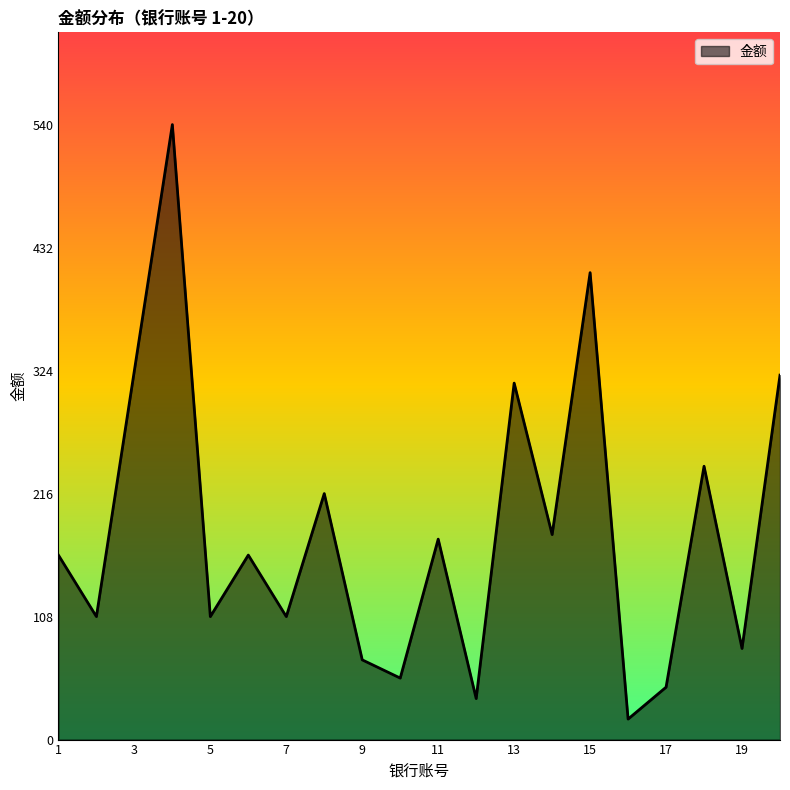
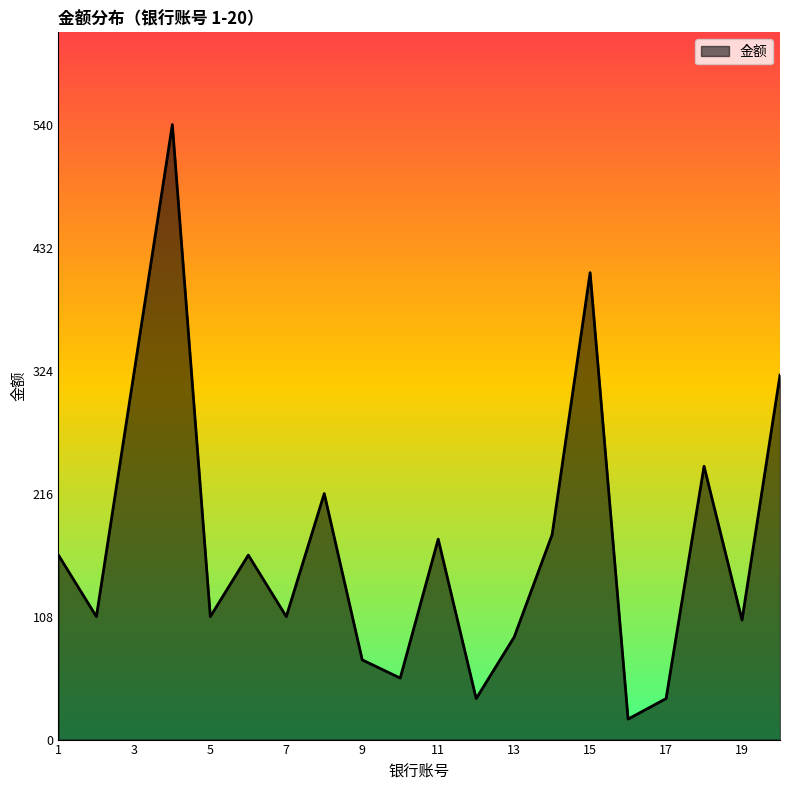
  {
    "1": 162,
    "3": 324,
    "5": 108,
    "7": 108,
    "9": 70,
    "11": 176,
-   "13": 313,
+   "13": 90,
    "15": 410,
-   "17": 46,
-   "19": 80
+   "17": 36,
+   "19": 105
  }
